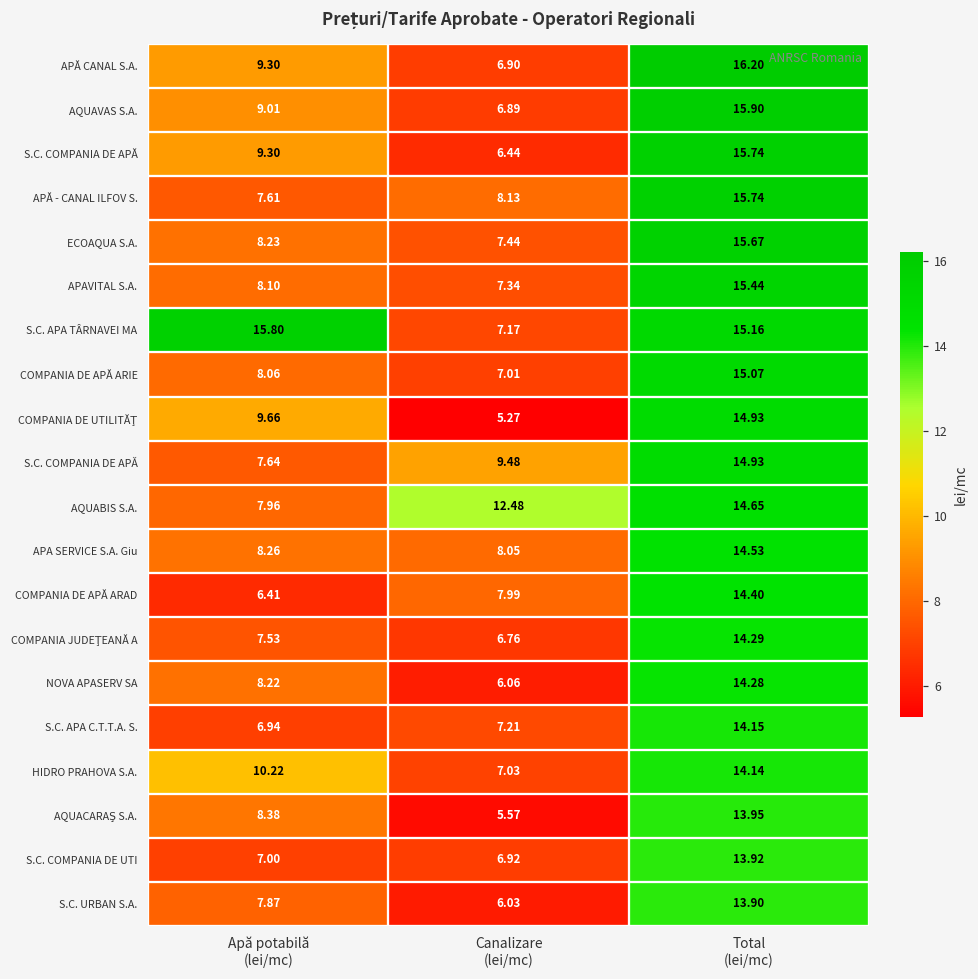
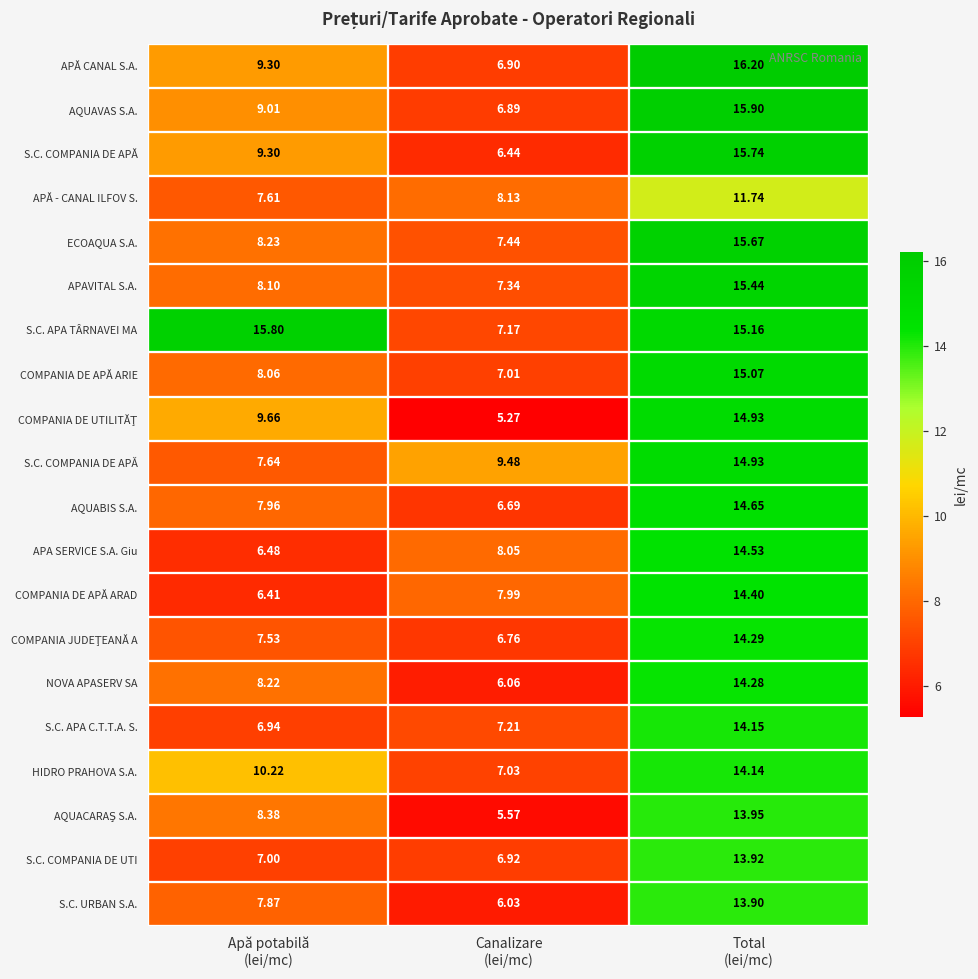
  {
    "APĂ CANAL S.A.": {
      "Apă potabilă (lei/mc)": 9.30,
      "Canalizare (lei/mc)": 6.90
    },
    "AQUAVAS S.A.": {
      "Apă potabilă (lei/mc)": 9.01,
      "Canalizare (lei/mc)": 6.89,
      "Total (lei/mc)": 15.90
    },
    "S.C. COMPANIA DE APĂ": {
      "Apă potabilă (lei/mc)": 9.30,
      "Canalizare (lei/mc)": 6.44,
      "Total (lei/mc)": 15.74
    },
    "APĂ - CANAL ILFOV S.": {
      "Apă potabilă (lei/mc)": 7.61,
      "Canalizare (lei/mc)": 8.13,
-     "Total (lei/mc)": 15.74
+     "Total (lei/mc)": 11.74
    },
    "ECOAQUA S.A.": {
      "Apă potabilă (lei/mc)": 8.23,
      "Canalizare (lei/mc)": 7.44,
      "Total (lei/mc)": 15.67
    },
    "APAVITAL S.A.": {
      "Apă potabilă (lei/mc)": 8.10,
      "Canalizare (lei/mc)": 7.34,
      "Total (lei/mc)": 15.44
    },
    "S.C. APA TÂRNAVEI MA": {
      "Apă potabilă (lei/mc)": 15.80,
      "Canalizare (lei/mc)": 7.17,
      "Total (lei/mc)": 15.16
    },
    "COMPANIA DE APĂ ARIE": {
      "Apă potabilă (lei/mc)": 8.06,
      "Canalizare (lei/mc)": 7.01,
      "Total (lei/mc)": 15.07
    },
    "COMPANIA DE UTILITĂŢ": {
      "Apă potabilă (lei/mc)": 9.66,
      "Canalizare (lei/mc)": 5.27,
      "Total (lei/mc)": 14.93
    },
    "S.C. COMPANIA DE APǍ": {
      "Apă potabilă (lei/mc)": 7.64,
      "Canalizare (lei/mc)": 9.48,
      "Total (lei/mc)": 14.93
    },
    "AQUABIS S.A.": {
      "Apă potabilă (lei/mc)": 7.96,
-     "Canalizare (lei/mc)": 12.48,
+     "Canalizare (lei/mc)": 6.69,
      "Total (lei/mc)": 14.65
    },
    "APA SERVICE S.A. Giu": {
-     "Apă potabilă (lei/mc)": 8.26,
+     "Apă potabilă (lei/mc)": 6.48,
      "Canalizare (lei/mc)": 8.05,
      "Total (lei/mc)": 14.53
    },
    "COMPANIA DE APĂ ARAD": {
      "Apă potabilă (lei/mc)": 6.41,
      "Canalizare (lei/mc)": 7.99,
      "Total (lei/mc)": 14.40
    },
    "COMPANIA JUDEŢEANĂ A": {
      "Apă potabilă (lei/mc)": 7.53,
      "Canalizare (lei/mc)": 6.76,
      "Total (lei/mc)": 14.29
    },
    "NOVA APASERV SA": {
      "Apă potabilă (lei/mc)": 8.22,
      "Canalizare (lei/mc)": 6.06,
      "Total (lei/mc)": 14.28
    },
    "S.C. APA C.T.T.A. S.": {
      "Apă potabilă (lei/mc)": 6.94,
      "Canalizare (lei/mc)": 7.21,
      "Total (lei/mc)": 14.15
    },
    "HIDRO PRAHOVA S.A.": {
      "Apă potabilă (lei/mc)": 10.22,
      "Canalizare (lei/mc)": 7.03,
      "Total (lei/mc)": 14.14
    },
    "AQUACARAŞ S.A.": {
      "Apă potabilă (lei/mc)": 8.38,
      "Canalizare (lei/mc)": 5.57,
      "Total (lei/mc)": 13.95
    },
    "S.C. COMPANIA DE UTI": {
      "Apă potabilă (lei/mc)": 7.00,
      "Canalizare (lei/mc)": 6.92,
      "Total (lei/mc)": 13.92
    },
    "S.C. URBAN S.A.": {
      "Apă potabilă (lei/mc)": 7.87,
      "Canalizare (lei/mc)": 6.03,
      "Total (lei/mc)": 13.90
    }
  }
